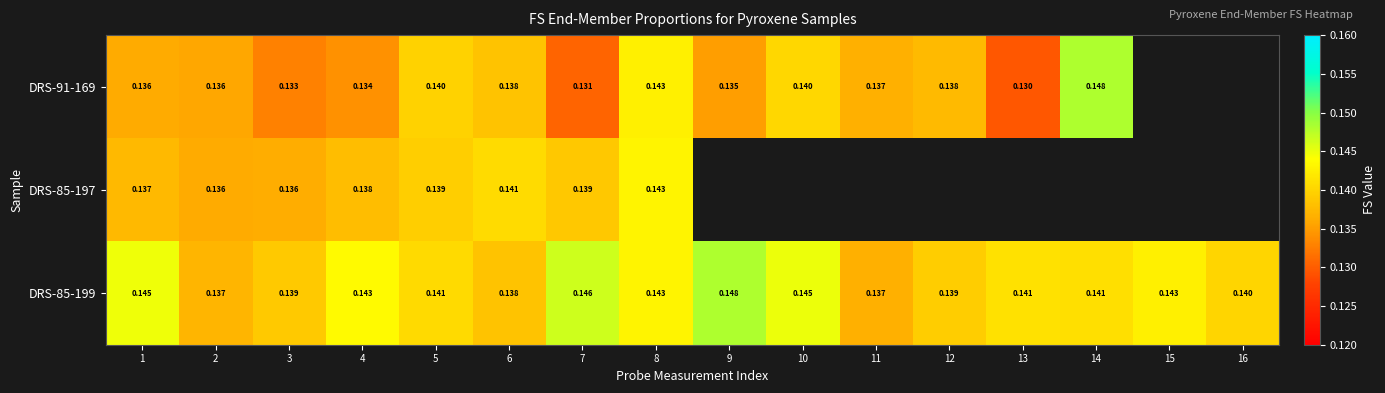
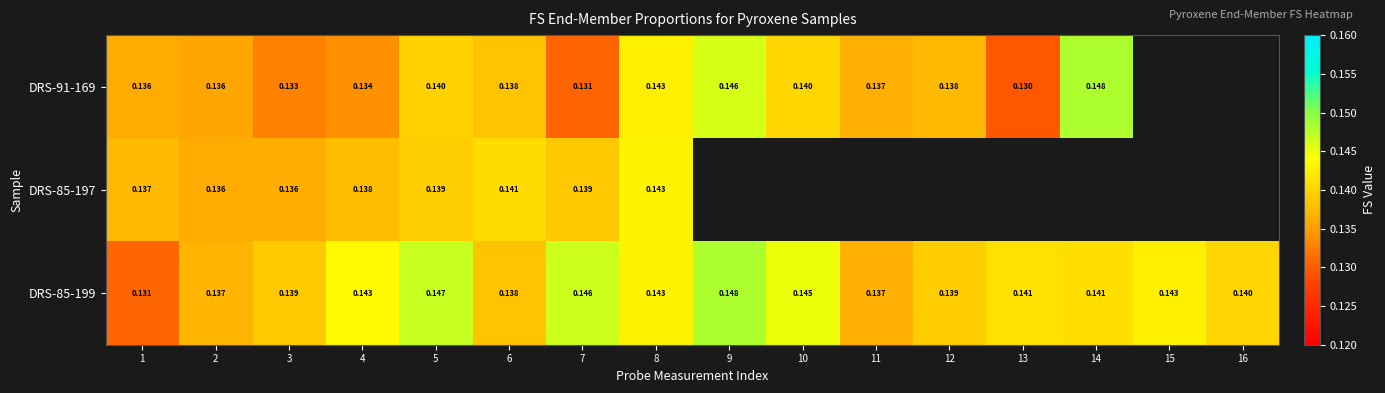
  {
    "DRS-91-169": {
      "1": 0.136,
      "2": 0.136,
      "3": 0.133,
      "4": 0.134,
      "5": 0.140,
      "6": 0.138,
      "7": 0.131,
      "8": 0.143,
-     "9": 0.135,
+     "9": 0.146,
      "10": 0.140,
      "11": 0.137,
      "12": 0.138,
      "13": 0.130,
      "14": 0.148
    },
    "DRS-85-197": {
      "1": 0.137,
      "2": 0.136,
      "3": 0.136,
      "4": 0.138,
      "5": 0.139,
      "6": 0.141,
      "7": 0.139,
      "8": 0.143
    },
    "DRS-85-199": {
-     "1": 0.145,
+     "1": 0.131,
      "2": 0.137,
      "3": 0.139,
      "4": 0.143,
-     "5": 0.141,
+     "5": 0.147,
      "6": 0.138,
      "7": 0.146,
      "8": 0.143,
      "9": 0.148,
      "10": 0.145,
      "11": 0.137,
      "12": 0.139,
      "13": 0.141,
      "14": 0.141,
      "15": 0.143,
      "16": 0.140
    }
  }
